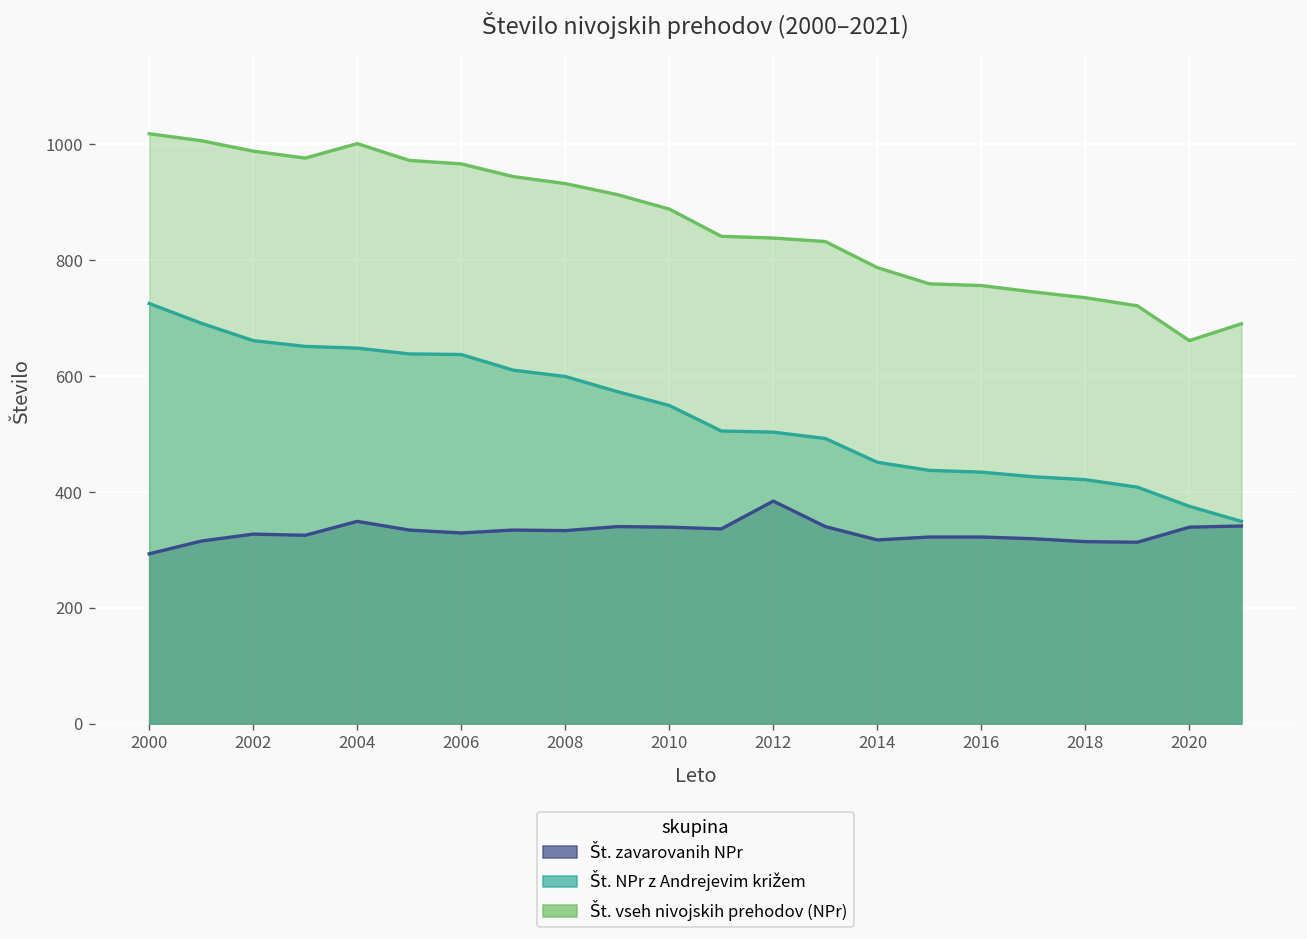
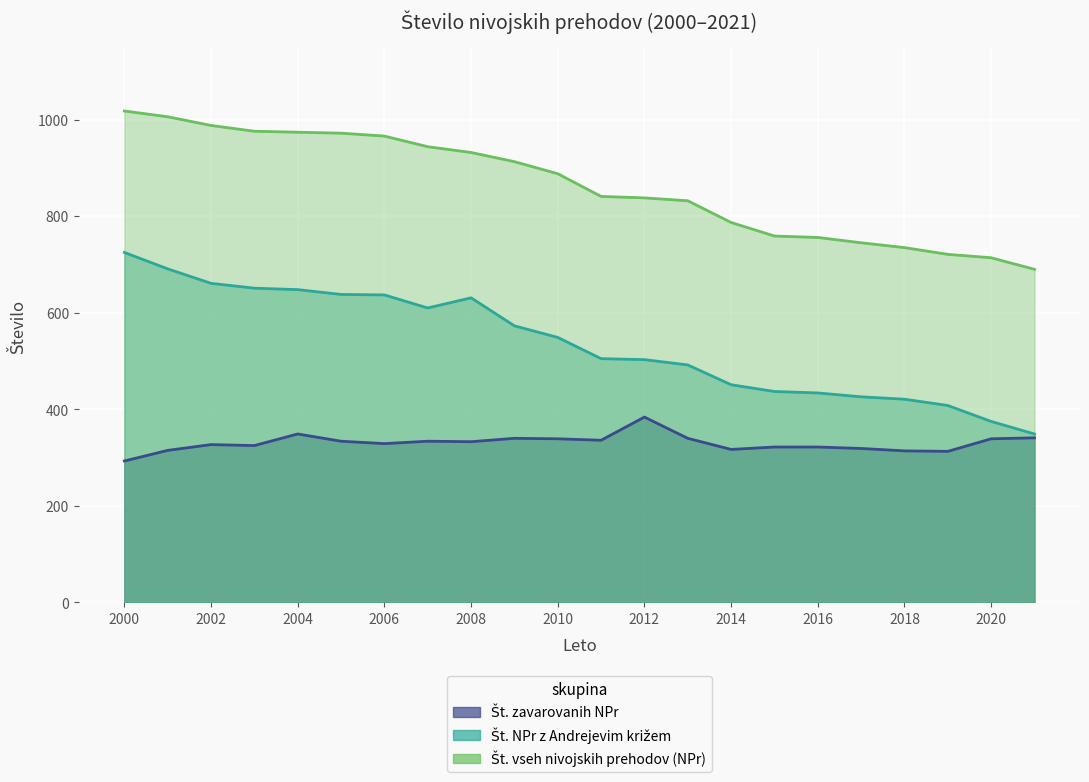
  {
    "Št. zavarovanih NPr": {
      "2000": 290,
      "2002": 330,
      "2004": 350,
      "2006": 330,
      "2008": 330,
      "2010": 340,
      "2012": 380,
      "2014": 320,
      "2016": 320,
      "2018": 310,
      "2020": 340
    },
    "Št. NPr z Andrejevim križem": {
      "2000": 730,
      "2002": 660,
      "2004": 650,
      "2006": 640,
-     "2008": 600,
+     "2008": 630,
      "2010": 550,
      "2012": 500,
      "2014": 450,
      "2016": 430,
      "2018": 420,
      "2020": 380
    },
    "Št. vseh nivojskih prehodov (NPr)": {
      "2000": 1020,
      "2002": 990,
-     "2004": 1000,
+     "2004": 970,
      "2006": 970,
      "2008": 930,
      "2010": 890,
      "2012": 840,
      "2014": 790,
      "2016": 760,
      "2018": 740,
-     "2020": 660
+     "2020": 710
    }
  }
